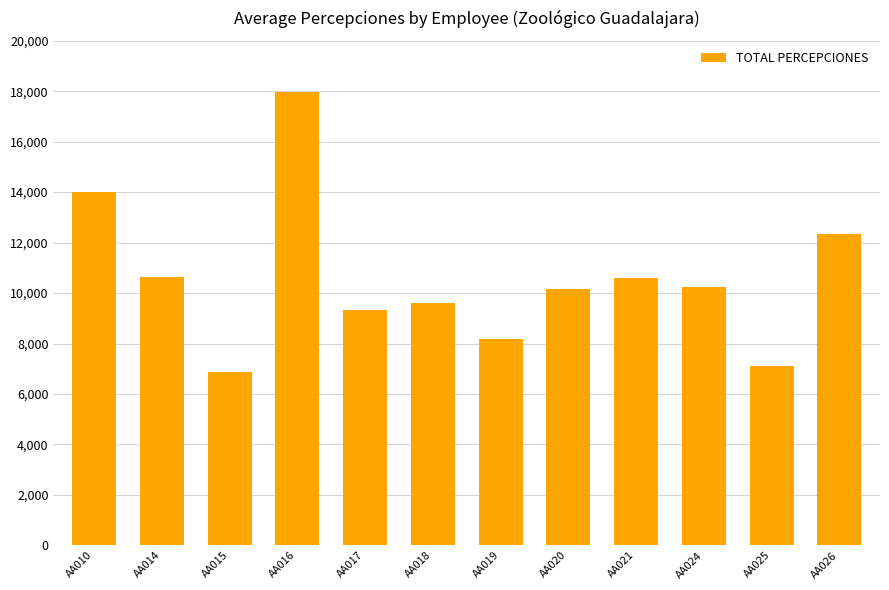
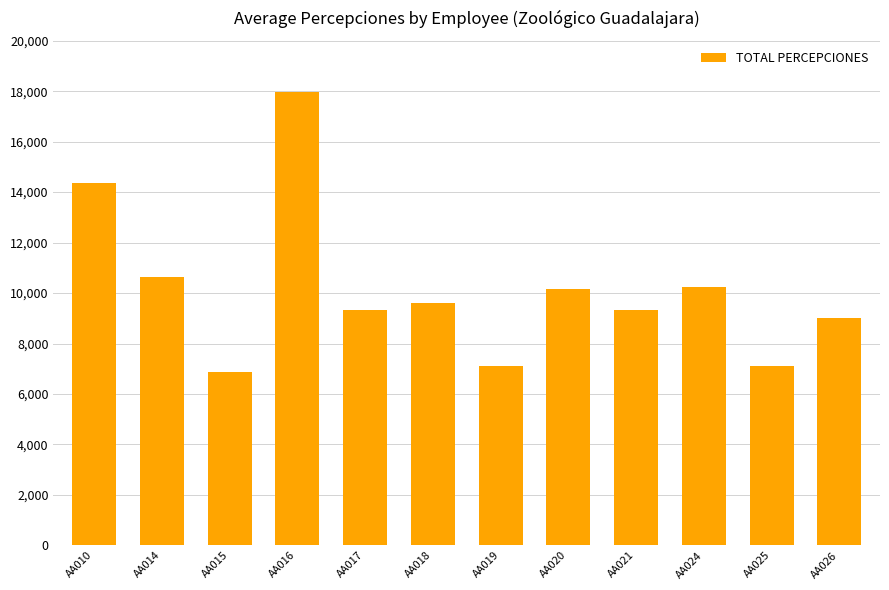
  {
-   "AA010": "14,000",
+   "AA010": "14,400",
    "AA014": "10,600",
    "AA015": "6,900",
    "AA016": "18,000",
    "AA017": "9,300",
    "AA018": "9,600",
-   "AA019": "8,200",
+   "AA019": "7,100",
    "AA020": "10,200",
-   "AA021": "10,600",
+   "AA021": "9,300",
    "AA024": "10,200",
    "AA025": "7,100",
-   "AA026": "12,300"
+   "AA026": "9,000"
  }
